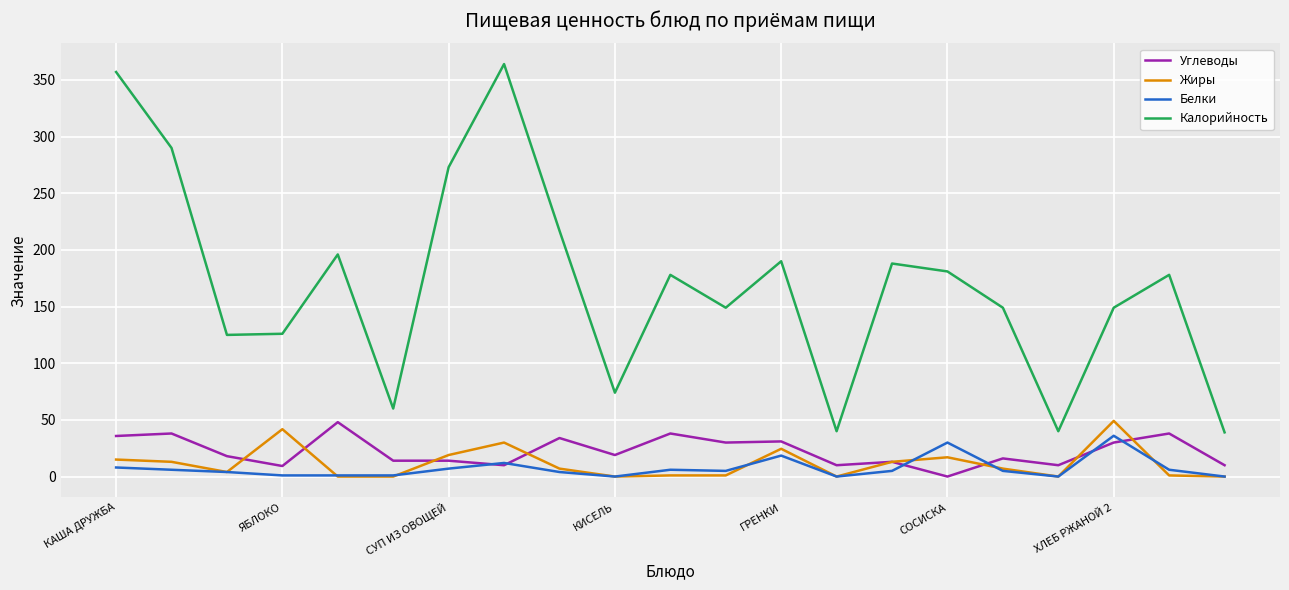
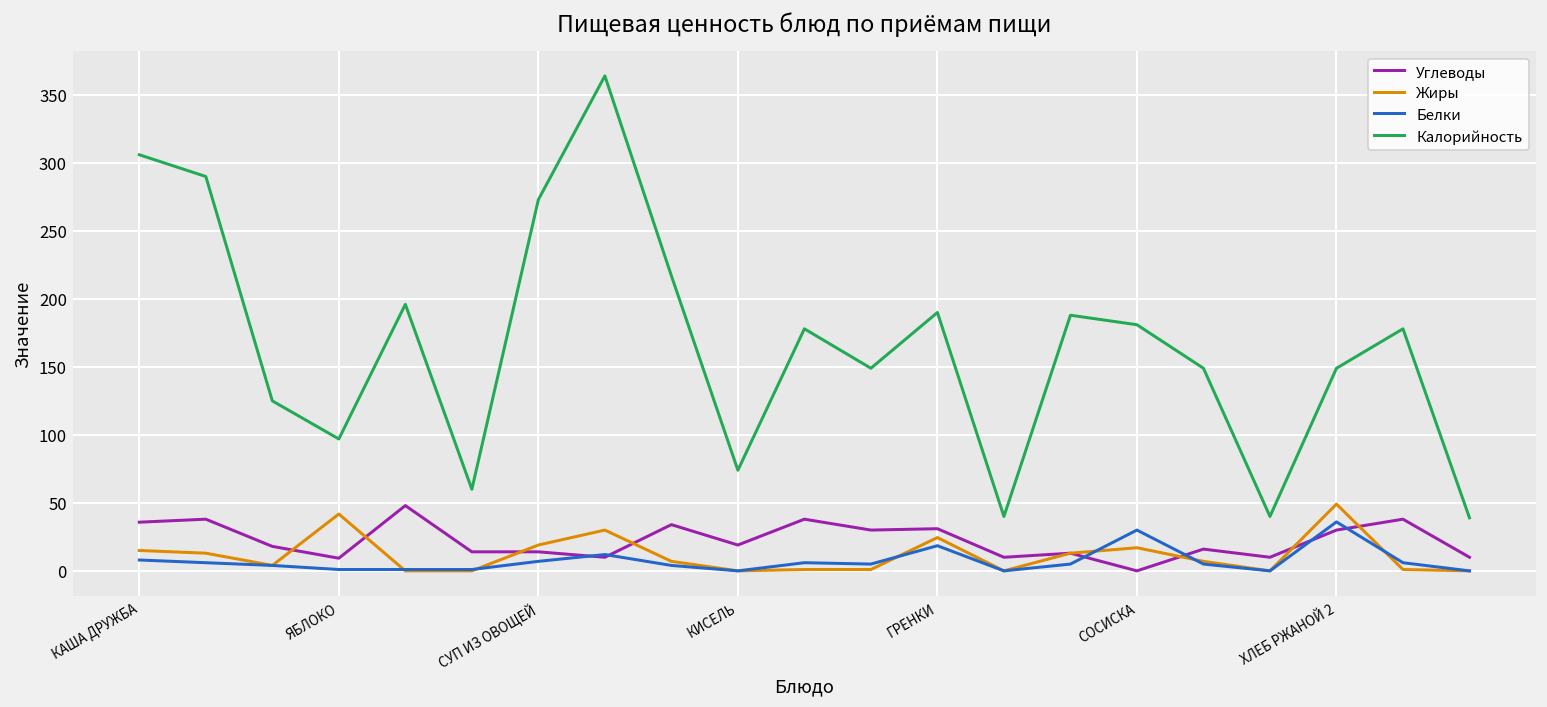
  {
    "Углеводы": {
      "КАША ДРУЖБА": 36,
      "ЯБЛОКО": 9,
      "СУП ИЗ ОВОЩЕЙ": 14,
      "КИСЕЛЬ": 19,
      "ГРЕНКИ": 31,
      "СОСИСКА": 0,
      "ХЛЕБ РЖАНОЙ 2": 30
    },
    "Жиры": {
      "КАША ДРУЖБА": 15,
      "ЯБЛОКО": 42,
      "СУП ИЗ ОВОЩЕЙ": 19,
      "ГРЕНКИ": 25,
      "СОСИСКА": 17,
      "ХЛЕБ РЖАНОЙ 2": 49
    },
    "Белки": {
      "КАША ДРУЖБА": 8,
      "ЯБЛОКО": 1,
      "СУП ИЗ ОВОЩЕЙ": 7,
      "ГРЕНКИ": 19,
      "СОСИСКА": 30,
      "ХЛЕБ РЖАНОЙ 2": 36
    },
    "Калорийность": {
-     "КАША ДРУЖБА": 357,
-     "ЯБЛОКО": 126,
+     "КАША ДРУЖБА": 306,
+     "ЯБЛОКО": 97,
      "СУП ИЗ ОВОЩЕЙ": 273,
      "КИСЕЛЬ": 74,
      "ГРЕНКИ": 190,
      "СОСИСКА": 181,
      "ХЛЕБ РЖАНОЙ 2": 149
    }
  }
